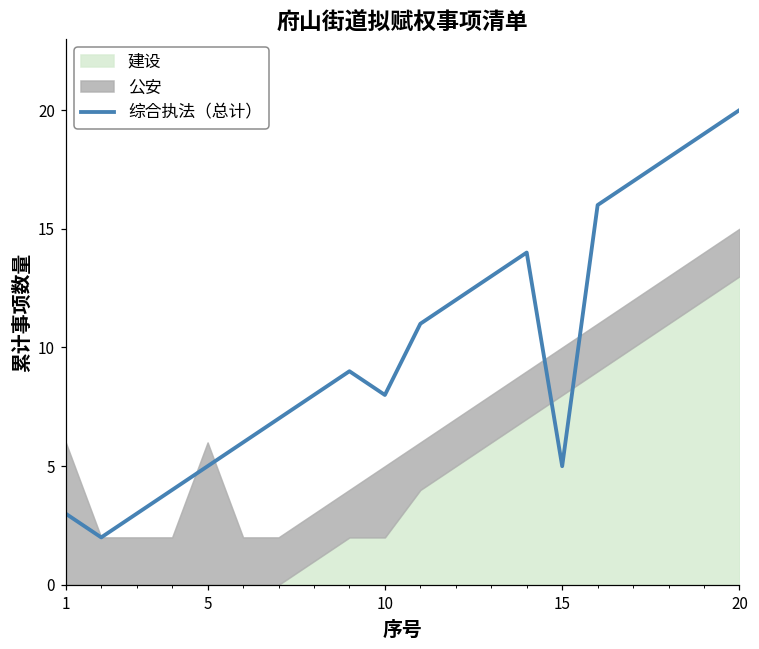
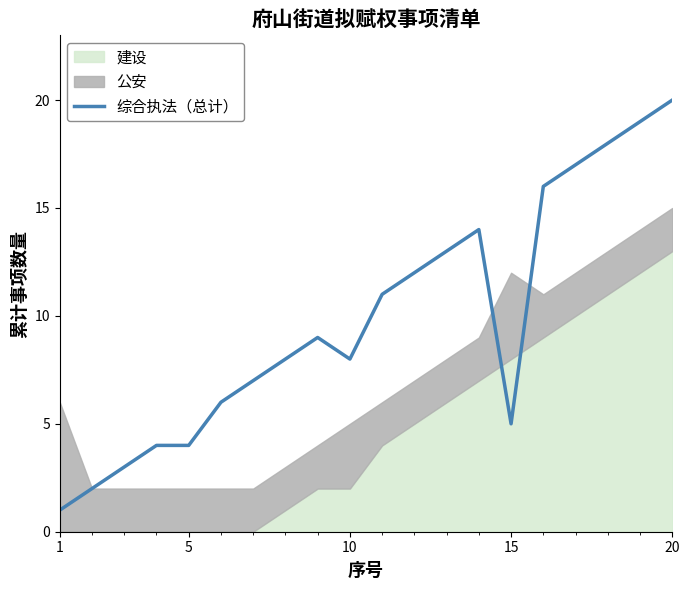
  {
    "综合执法（总计）": {
-     "1": 3,
-     "5": 5,
+     "1": 1,
+     "5": 4,
      "10": 8,
      "15": 5,
      "20": 20
    },
    "建设": {
      "1": 0,
      "5": 0,
      "10": 2,
      "15": 8,
      "20": 13
    },
    "公安": {
      "1": 6,
-     "5": 6,
+     "5": 2,
      "10": 3,
-     "15": 2,
+     "15": 4,
      "20": 2
    }
  }
